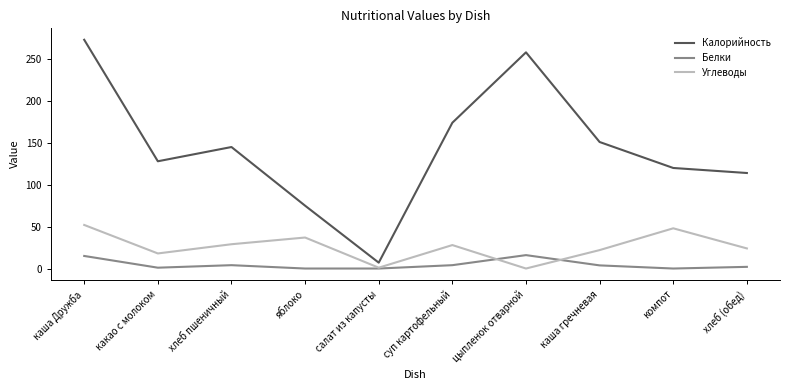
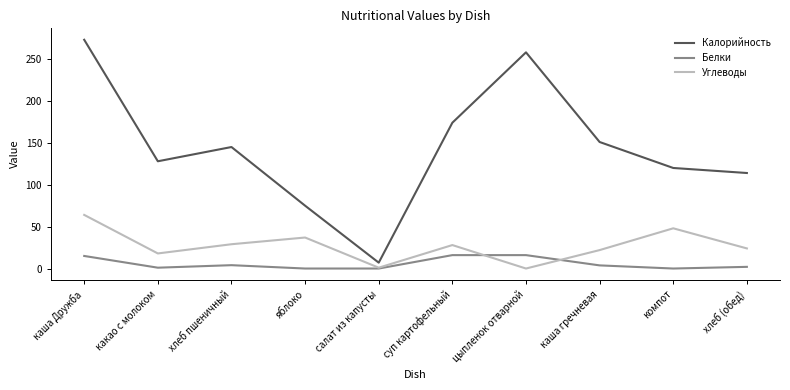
  {
    "Калорийность": {
      "каша Дружба": 270,
      "какао с молоком": 130,
      "хлеб пшеничный": 150,
      "яблоко": 80,
      "салат из капусты": 10,
      "суп картофельный": 170,
      "цыпленок отварной": 260,
      "каша гречневая": 150,
      "компот": 120,
      "хлеб (обед)": 110
    },
    "Белки": {
      "каша Дружба": 20,
      "какао с молоком": 0,
      "хлеб пшеничный": 0,
      "яблоко": 0,
-     "суп картофельный": 0,
+     "суп картофельный": 20,
      "цыпленок отварной": 20,
      "каша гречневая": 0,
      "компот": 0,
      "хлеб (обед)": 0
    },
    "Углеводы": {
-     "каша Дружба": 50,
+     "каша Дружба": 60,
      "какао с молоком": 20,
      "хлеб пшеничный": 30,
      "яблоко": 40,
      "суп картофельный": 30,
      "цыпленок отварной": 0,
      "каша гречневая": 20,
      "компот": 50,
      "хлеб (обед)": 20
    }
  }
